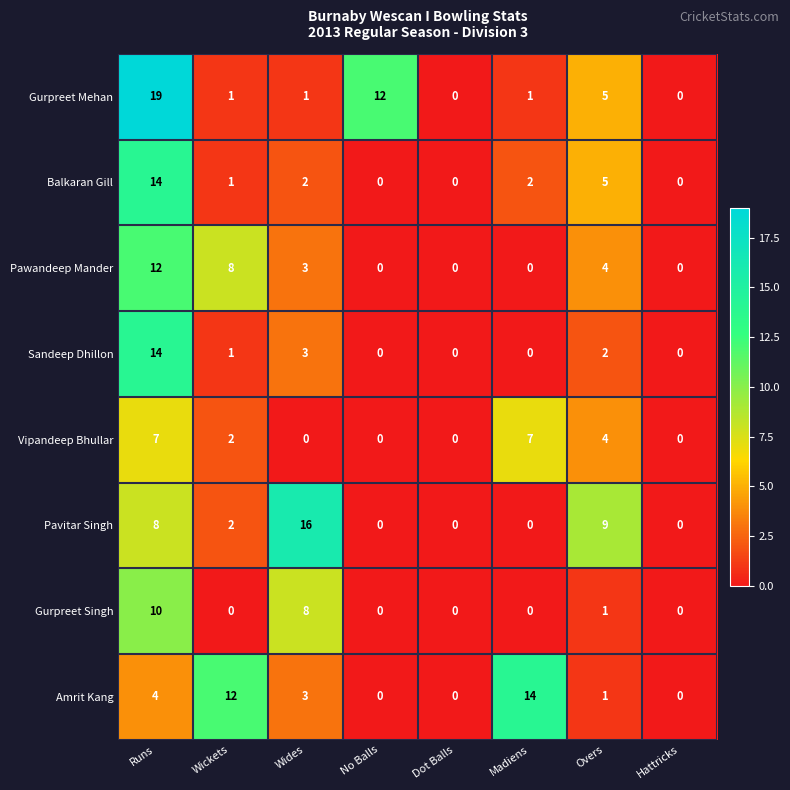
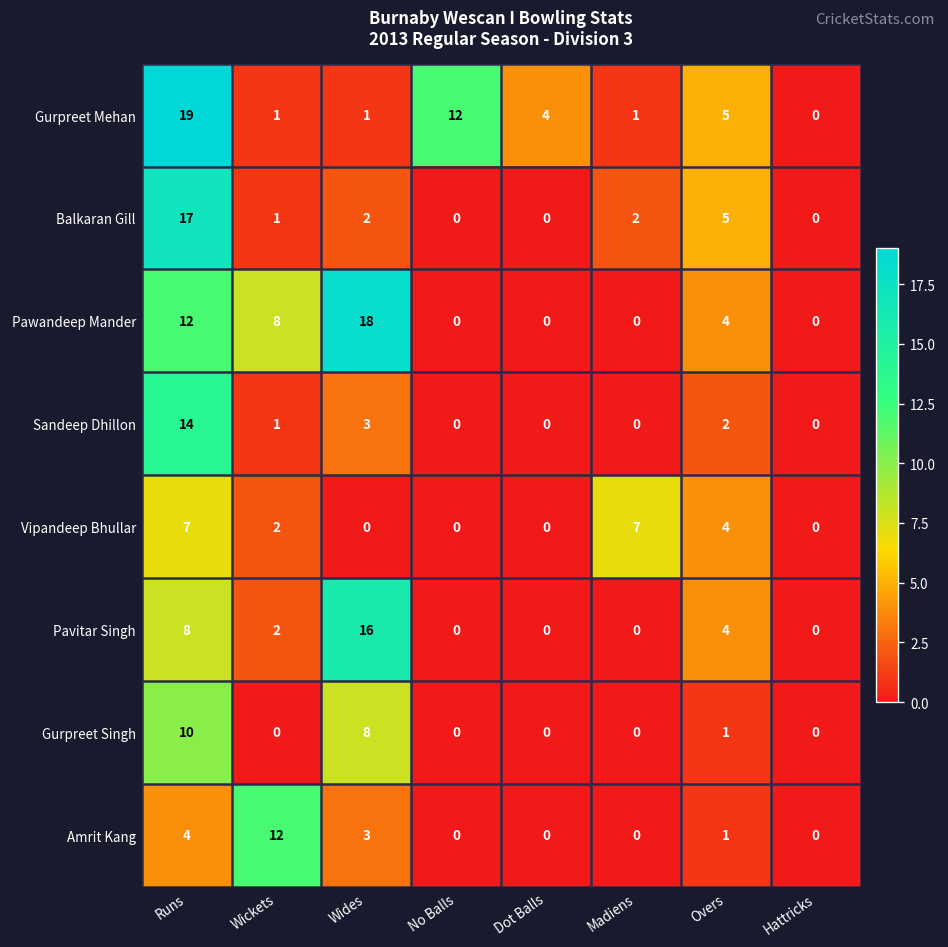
  {
    "Gurpreet Mehan": {
      "Runs": 19,
      "Wickets": 1,
      "Wides": 1,
      "No Balls": 12,
-     "Dot Balls": 0,
+     "Dot Balls": 4,
      "Madiens": 1,
      "Overs": 5,
      "Hattricks": 0
    },
    "Balkaran Gill": {
-     "Runs": 14,
+     "Runs": 17,
      "Wickets": 1,
      "Wides": 2,
      "No Balls": 0,
      "Dot Balls": 0,
      "Madiens": 2,
      "Overs": 5,
      "Hattricks": 0
    },
    "Pawandeep Mander": {
      "Runs": 12,
      "Wickets": 8,
-     "Wides": 3,
+     "Wides": 18,
      "No Balls": 0,
      "Dot Balls": 0,
      "Madiens": 0,
      "Overs": 4,
      "Hattricks": 0
    },
    "Sandeep Dhillon": {
      "Runs": 14,
      "Wickets": 1,
      "Wides": 3,
      "No Balls": 0,
      "Dot Balls": 0,
      "Madiens": 0,
      "Overs": 2,
      "Hattricks": 0
    },
    "Vipandeep Bhullar": {
      "Runs": 7,
      "Wickets": 2,
      "Wides": 0,
      "No Balls": 0,
      "Dot Balls": 0,
      "Madiens": 7,
      "Overs": 4,
      "Hattricks": 0
    },
    "Pavitar Singh": {
      "Runs": 8,
      "Wickets": 2,
      "Wides": 16,
      "No Balls": 0,
      "Dot Balls": 0,
      "Madiens": 0,
-     "Overs": 9,
+     "Overs": 4,
      "Hattricks": 0
    },
    "Gurpreet Singh": {
      "Runs": 10,
      "Wickets": 0,
      "Wides": 8,
      "No Balls": 0,
      "Dot Balls": 0,
      "Madiens": 0,
      "Overs": 1,
      "Hattricks": 0
    },
    "Amrit Kang": {
      "Runs": 4,
      "Wickets": 12,
      "Wides": 3,
      "No Balls": 0,
      "Dot Balls": 0,
-     "Madiens": 14,
+     "Madiens": 0,
      "Overs": 1,
      "Hattricks": 0
    }
  }
